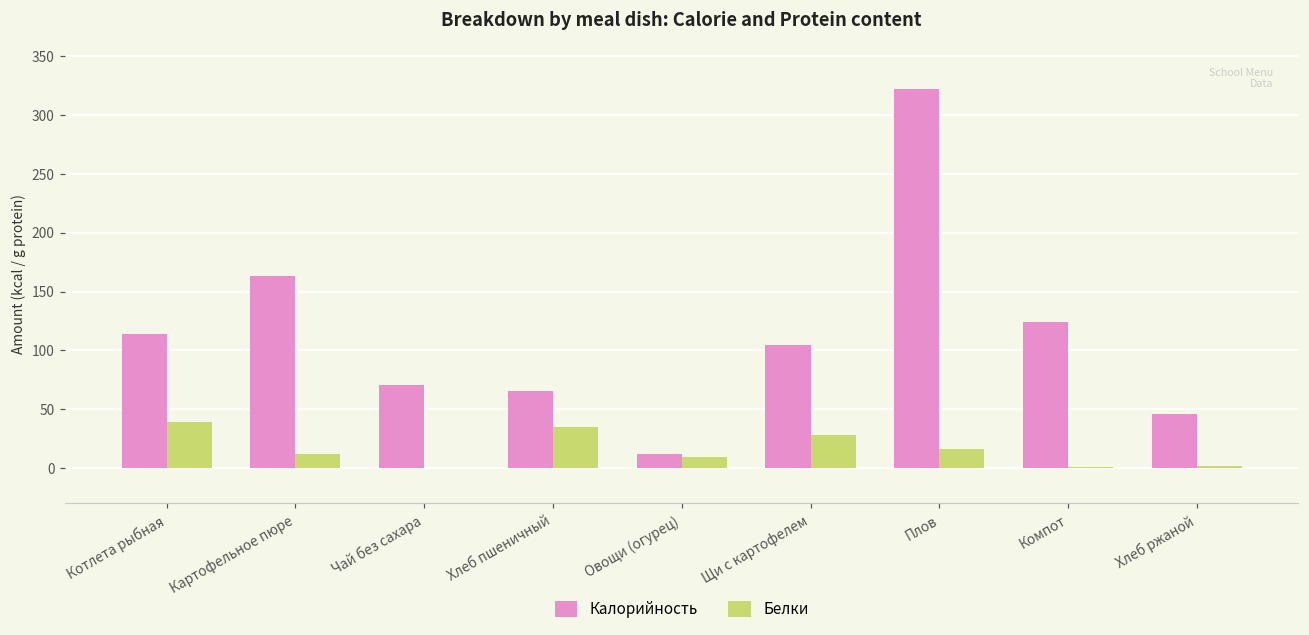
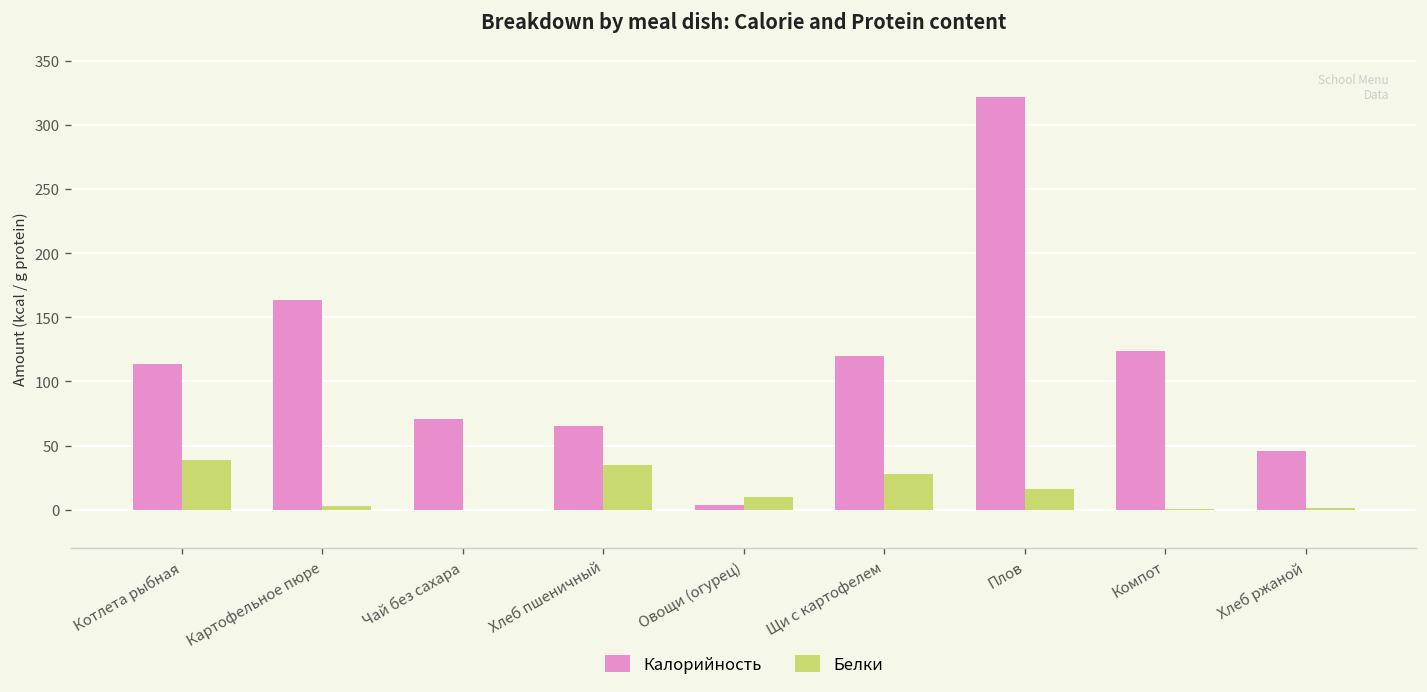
  {
    "Калорийность": {
      "Котлета рыбная": 114,
      "Картофельное пюре": 164,
      "Чай без сахара": 71,
      "Хлеб пшеничный": 66,
-     "Овощи (огурец)": 12,
-     "Щи с картофелем": 104,
+     "Овощи (огурец)": 4,
+     "Щи с картофелем": 120,
      "Плов": 322,
      "Компот": 124,
      "Хлеб ржаной": 46
    },
    "Белки": {
      "Котлета рыбная": 39,
-     "Картофельное пюре": 12,
+     "Картофельное пюре": 3,
      "Хлеб пшеничный": 35,
      "Овощи (огурец)": 10,
      "Щи с картофелем": 28,
      "Плов": 17
    }
  }
